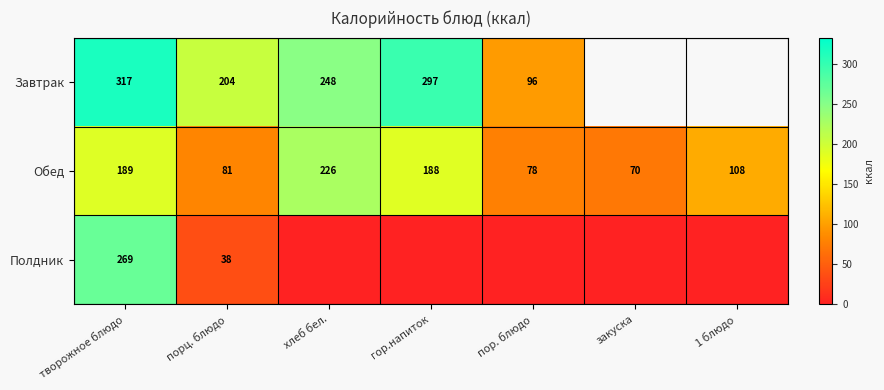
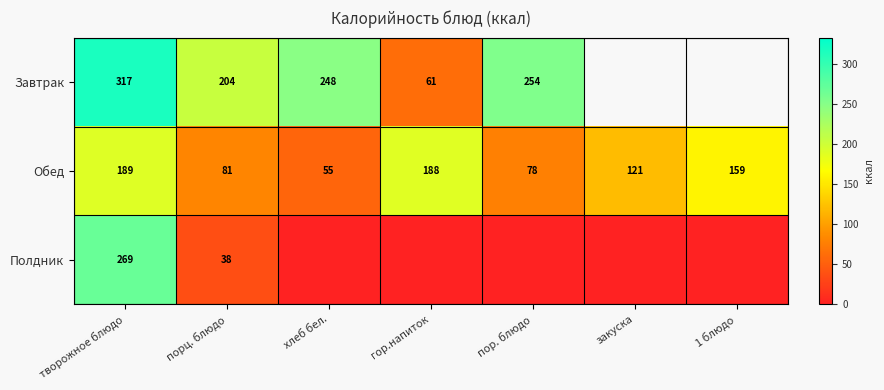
  {
    "Завтрак": {
      "творожное блюдо": 317,
      "порц. блюдо": 204,
      "хлеб бел.": 248,
-     "гор.напиток": 297,
-     "пор. блюдо": 96
+     "гор.напиток": 61,
+     "пор. блюдо": 254
    },
    "Обед": {
      "творожное блюдо": 189,
      "порц. блюдо": 81,
-     "хлеб бел.": 226,
+     "хлеб бел.": 55,
      "гор.напиток": 188,
      "пор. блюдо": 78,
-     "закуска": 70,
-     "1 блюдо": 108
+     "закуска": 121,
+     "1 блюдо": 159
    },
    "Полдник": {
      "творожное блюдо": 269,
      "порц. блюдо": 38
    }
  }
